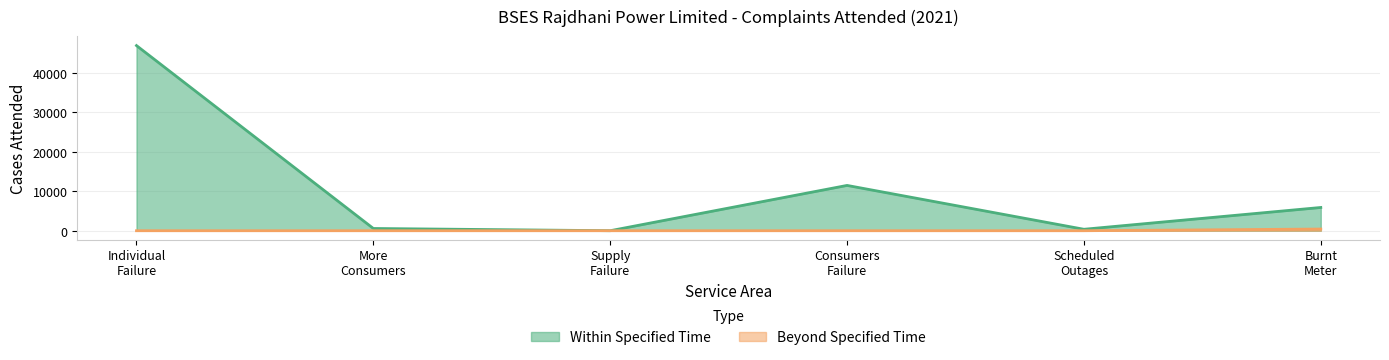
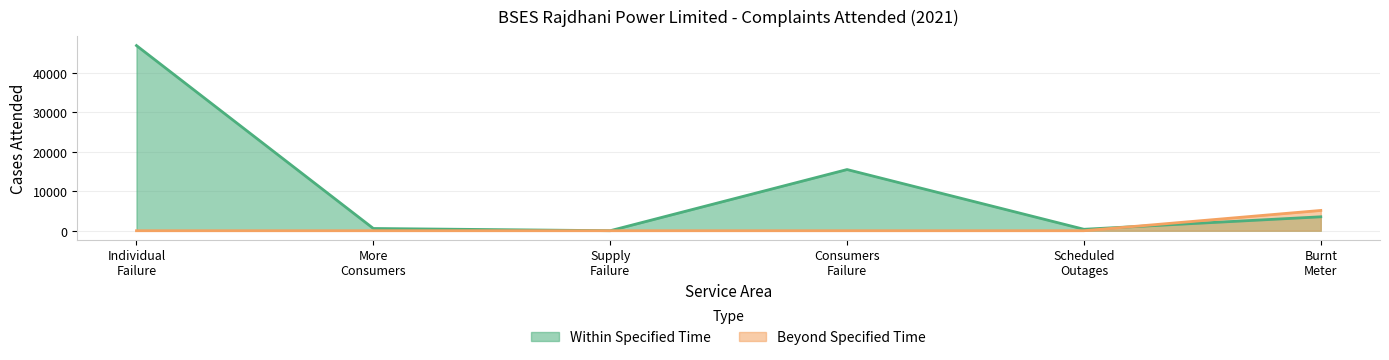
  {
    "Within Specified Time": {
      "Individual Failure": 47000,
-     "Consumers Failure": 11000,
-     "Burnt Meter": 6000
+     "Consumers Failure": 16000,
+     "Burnt Meter": 4000
    },
    "Beyond Specified Time": {
      "Individual Failure": 0,
      "Consumers Failure": 0,
-     "Burnt Meter": 0
+     "Burnt Meter": 5000
    }
  }
